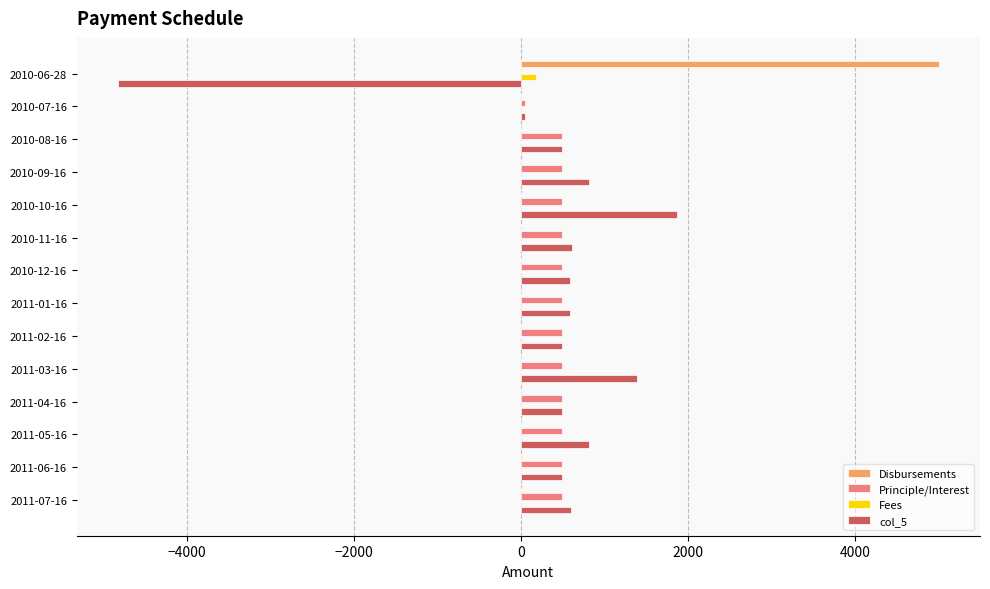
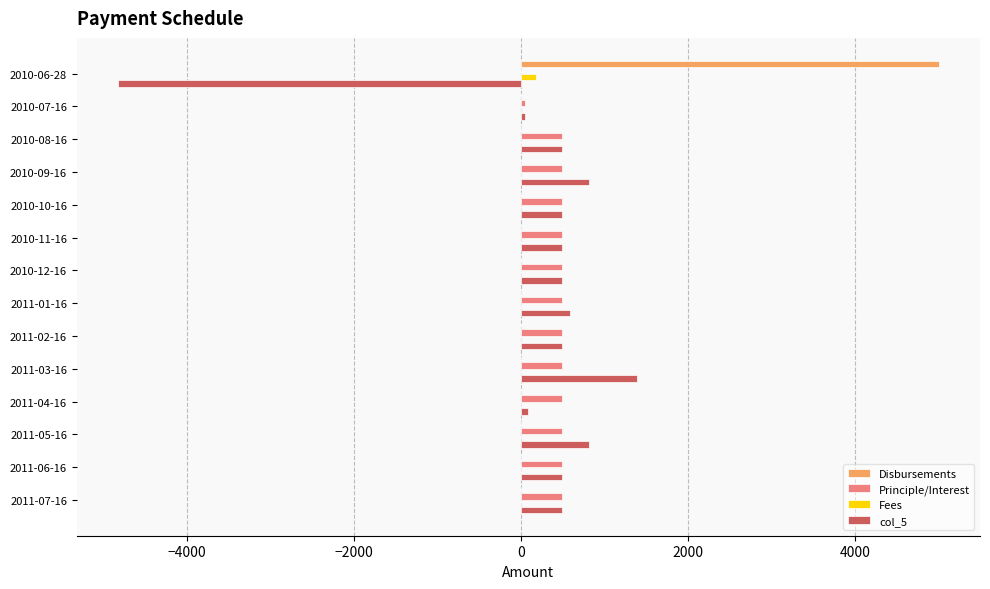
  {
    "Fees": {
      "2010-06-28": 200,
      "2010-07-16": 0,
      "2010-08-16": 0,
      "2010-09-16": 0,
      "2010-10-16": 0,
      "2010-11-16": 0,
      "2010-12-16": 0,
      "2011-01-16": 0,
      "2011-02-16": 0,
      "2011-03-16": 0,
      "2011-04-16": 0,
      "2011-05-16": 0,
      "2011-06-16": 0,
      "2011-07-16": 0
    },
    "col_5": {
      "2010-06-28": -4800,
      "2010-07-16": 0,
      "2010-08-16": 500,
      "2010-09-16": 800,
-     "2010-10-16": 1900,
-     "2010-11-16": 600,
-     "2010-12-16": 600,
+     "2010-10-16": 500,
+     "2010-11-16": 500,
+     "2010-12-16": 500,
      "2011-01-16": 600,
      "2011-02-16": 500,
      "2011-03-16": 1400,
-     "2011-04-16": 500,
+     "2011-04-16": 100,
      "2011-05-16": 800,
      "2011-06-16": 500,
-     "2011-07-16": 600
+     "2011-07-16": 500
    }
  }
